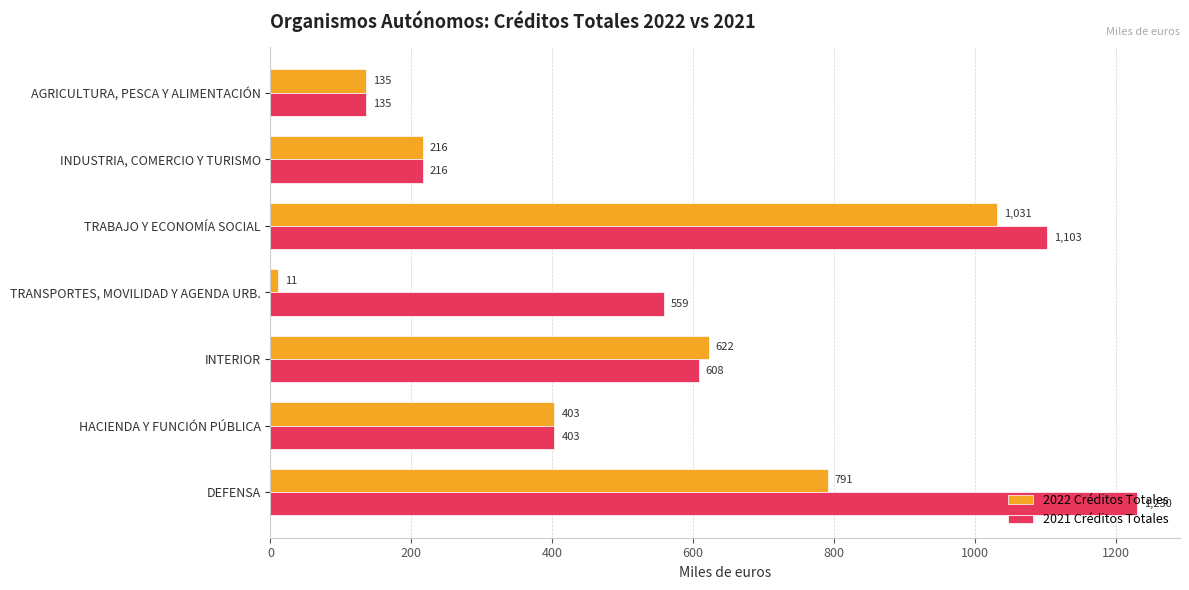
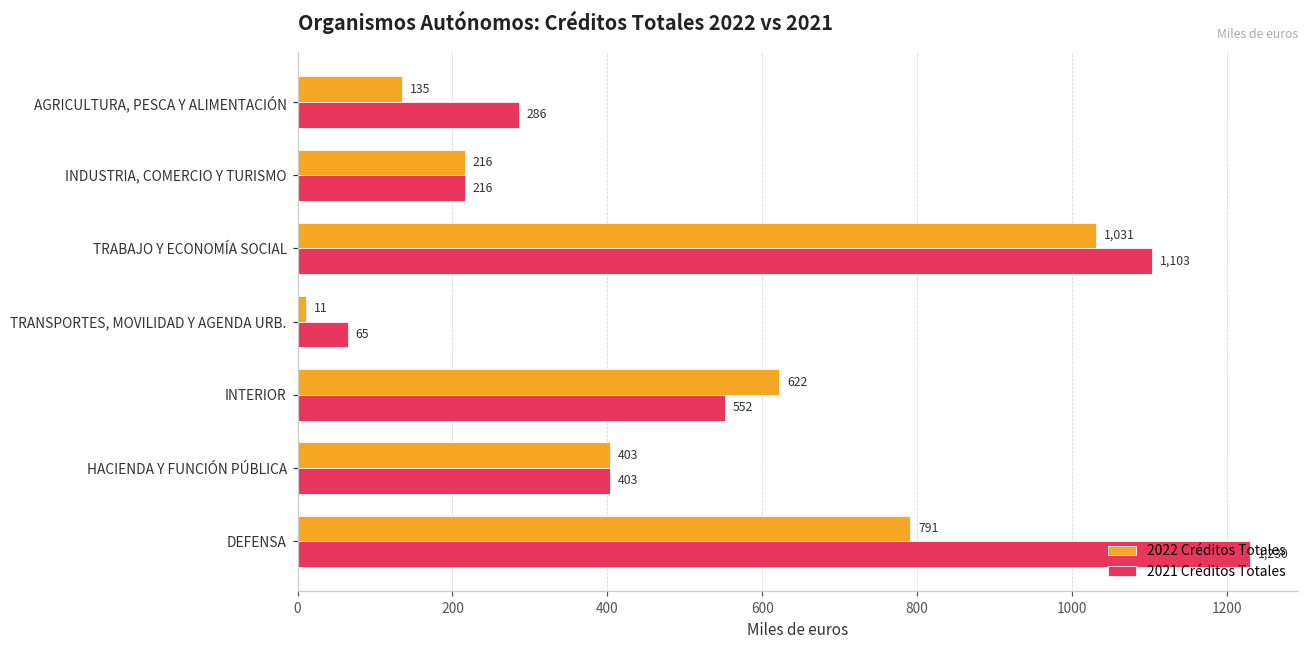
  {
    "2022 Créditos Totales": {
      "AGRICULTURA, PESCA Y ALIMENTACIÓN": "135",
      "INDUSTRIA, COMERCIO Y TURISMO": "216",
      "TRABAJO Y ECONOMÍA SOCIAL": "1,031",
      "TRANSPORTES, MOVILIDAD Y AGENDA URB.": "11",
      "INTERIOR": "622",
      "HACIENDA Y FUNCIÓN PÚBLICA": "403",
      "DEFENSA": "791"
    },
    "2021 Créditos Totales": {
-     "AGRICULTURA, PESCA Y ALIMENTACIÓN": "135",
+     "AGRICULTURA, PESCA Y ALIMENTACIÓN": "286",
      "INDUSTRIA, COMERCIO Y TURISMO": "216",
      "TRABAJO Y ECONOMÍA SOCIAL": "1,103",
-     "TRANSPORTES, MOVILIDAD Y AGENDA URB.": "559",
-     "INTERIOR": "608",
+     "TRANSPORTES, MOVILIDAD Y AGENDA URB.": "65",
+     "INTERIOR": "552",
      "HACIENDA Y FUNCIÓN PÚBLICA": "403",
      "DEFENSA": "1,230"
    }
  }
